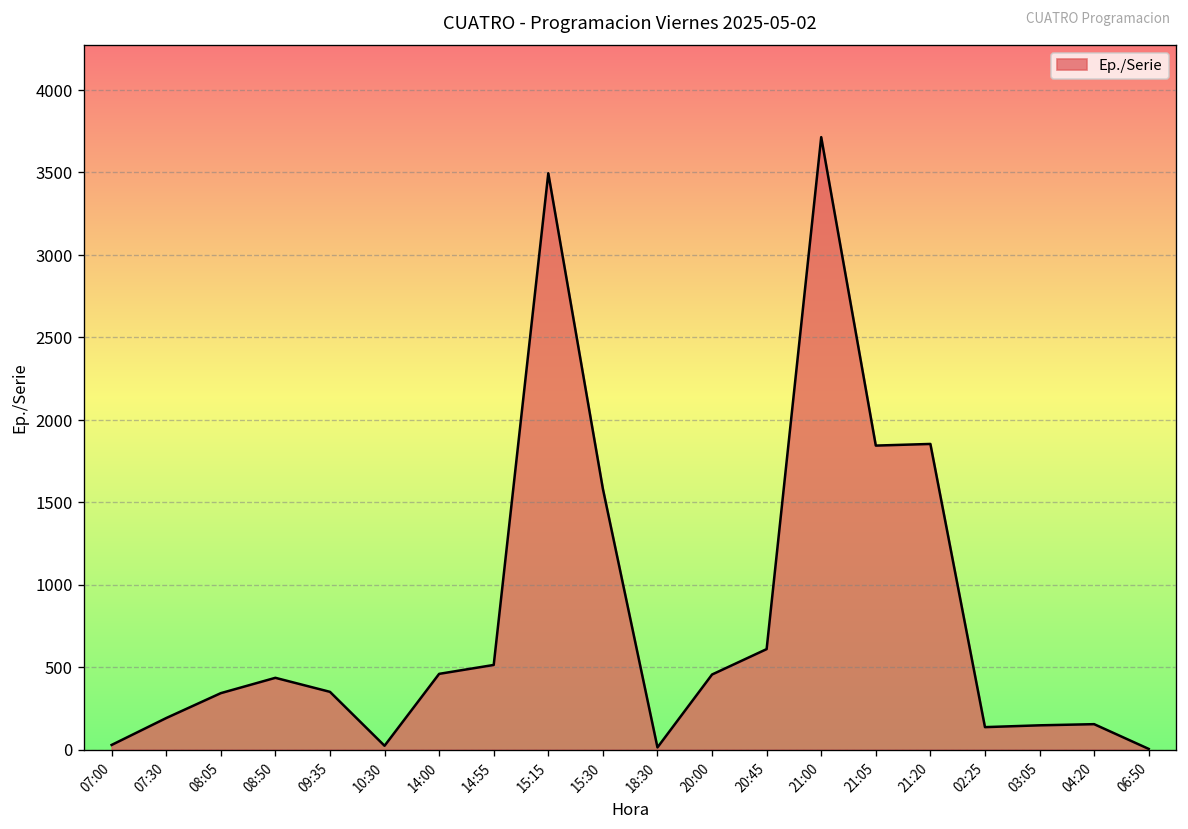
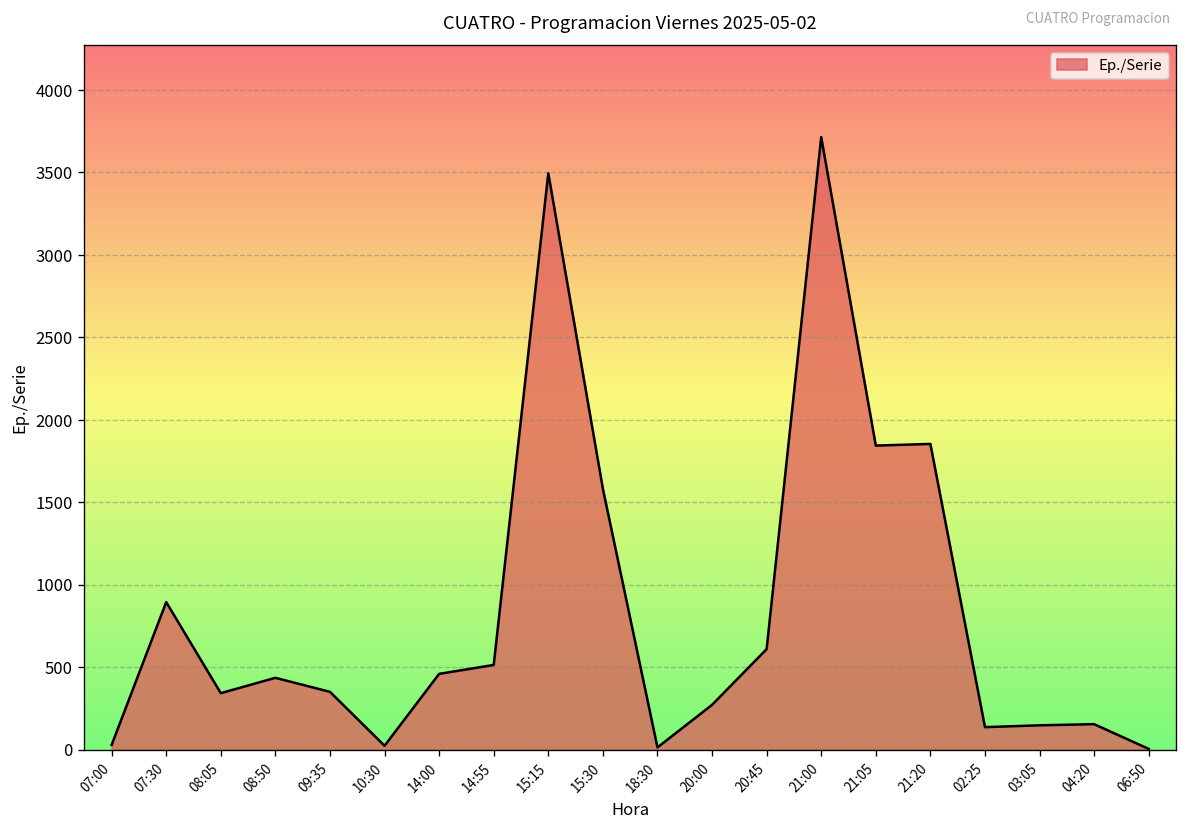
  {
    "07:00": 30,
-   "07:30": 190,
+   "07:30": 900,
    "08:05": 340,
    "08:50": 440,
    "09:35": 350,
    "10:30": 20,
    "14:00": 460,
    "14:55": 510,
    "15:15": 3500,
    "15:30": 1580,
    "18:30": 10,
-   "20:00": 460,
+   "20:00": 270,
    "20:45": 610,
    "21:00": 3710,
    "21:05": 1840,
    "21:20": 1850,
    "02:25": 140,
    "03:05": 150,
    "04:20": 160,
    "06:50": 10
  }
